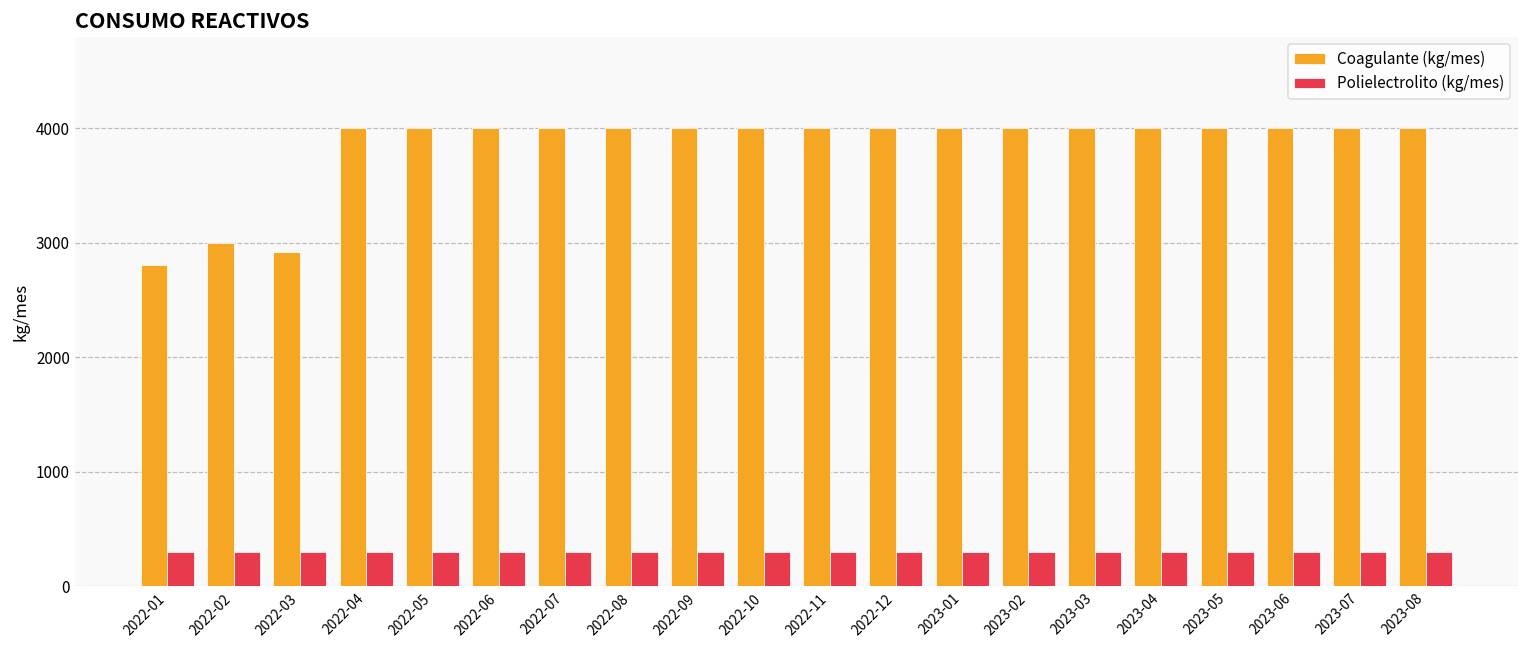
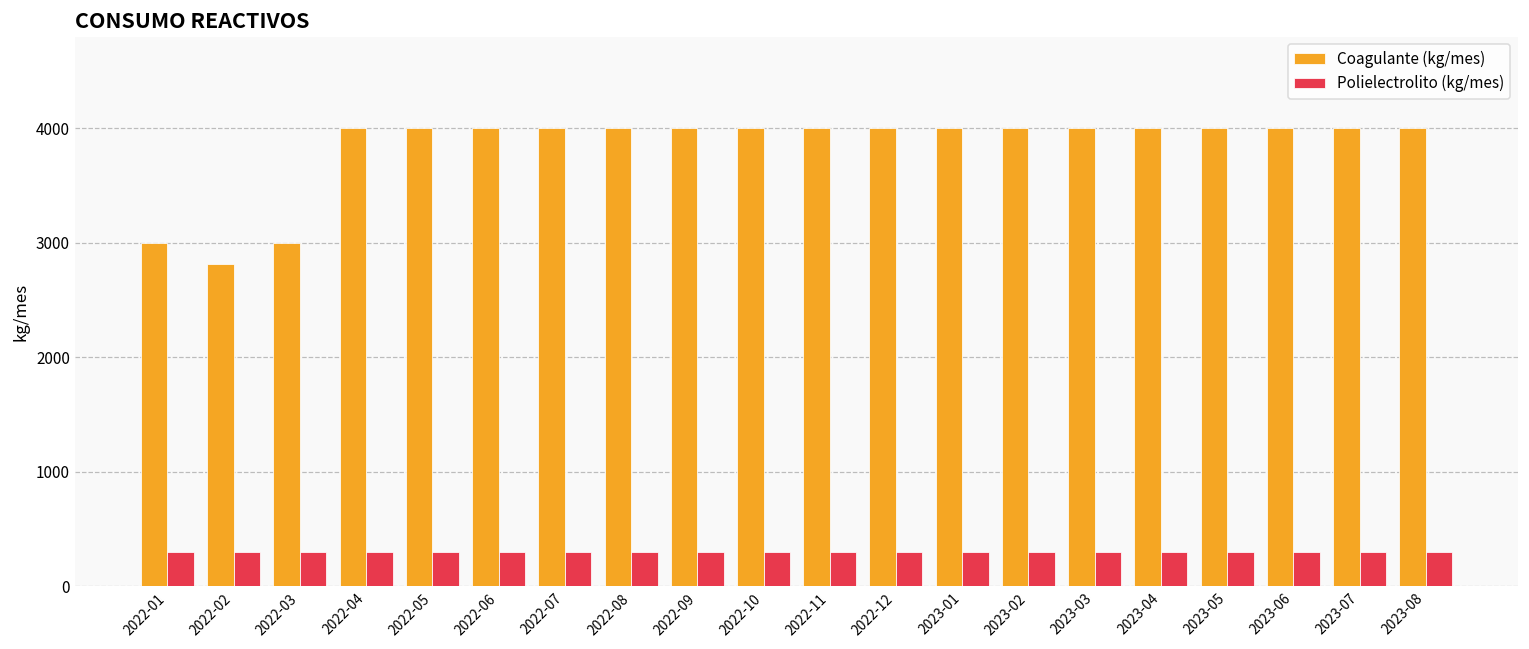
  {
    "Coagulante (kg/mes)": {
-     "2022-01": 2810,
-     "2022-02": 3000,
-     "2022-03": 2920,
+     "2022-01": 3000,
+     "2022-02": 2810,
+     "2022-03": 3000,
      "2022-04": 4000,
      "2022-05": 4000,
      "2022-06": 4000,
      "2022-07": 4000,
      "2022-08": 4000,
      "2022-09": 4000,
      "2022-10": 4000,
      "2022-11": 4000,
      "2022-12": 4000,
      "2023-01": 4000,
      "2023-02": 4000,
      "2023-03": 4000,
      "2023-04": 4000,
      "2023-05": 4000,
      "2023-06": 4000,
      "2023-07": 4000,
      "2023-08": 4000
    },
    "Polielectrolito (kg/mes)": {
      "2022-01": 300,
      "2022-02": 300,
      "2022-03": 300,
      "2022-04": 300,
      "2022-05": 300,
      "2022-06": 300,
      "2022-07": 300,
      "2022-08": 300,
      "2022-09": 300,
      "2022-10": 300,
      "2022-11": 300,
      "2022-12": 300,
      "2023-01": 300,
      "2023-02": 300,
      "2023-03": 300,
      "2023-04": 300,
      "2023-05": 300,
      "2023-06": 300,
      "2023-07": 300,
      "2023-08": 300
    }
  }
